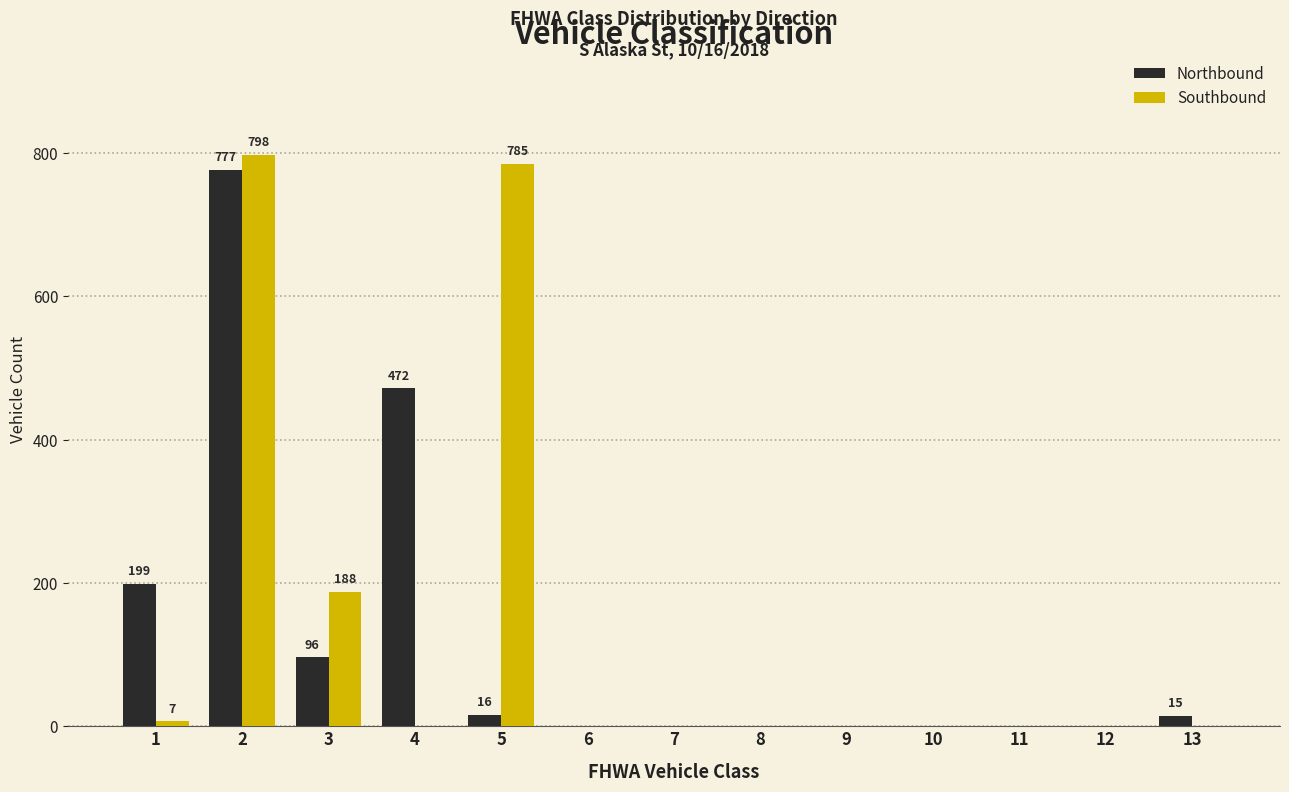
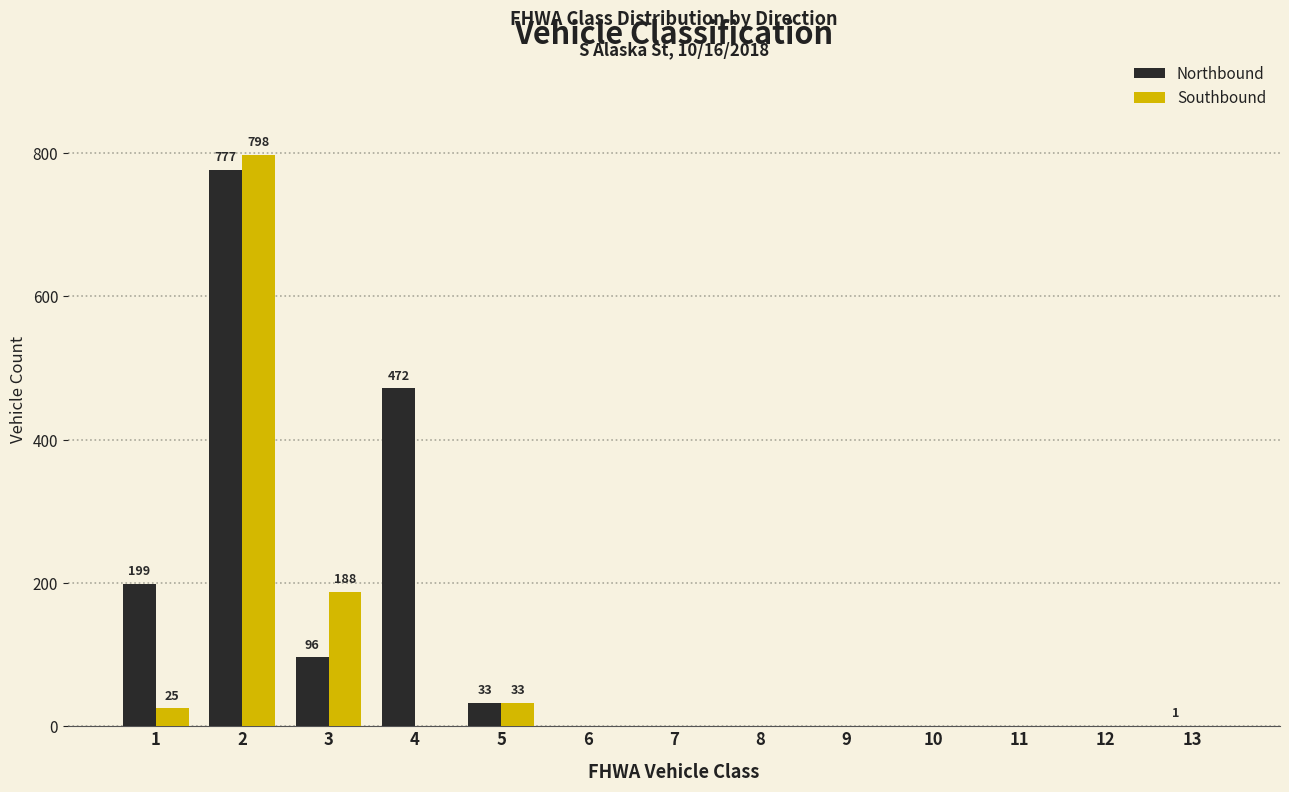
  {
    "Northbound": {
      "1": 199,
      "2": 777,
      "3": 96,
      "4": 472,
-     "5": 16,
-     "13": 15
+     "5": 33,
+     "13": 1
    },
    "Southbound": {
-     "1": 7,
+     "1": 25,
      "2": 798,
      "3": 188,
-     "5": 785
+     "5": 33
    }
  }
